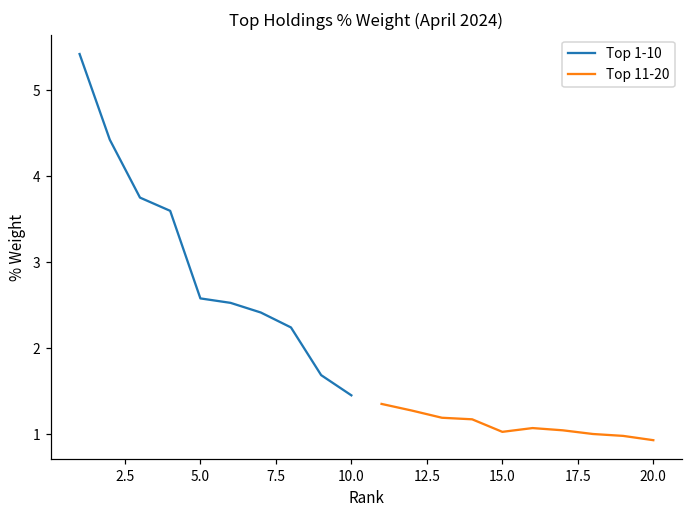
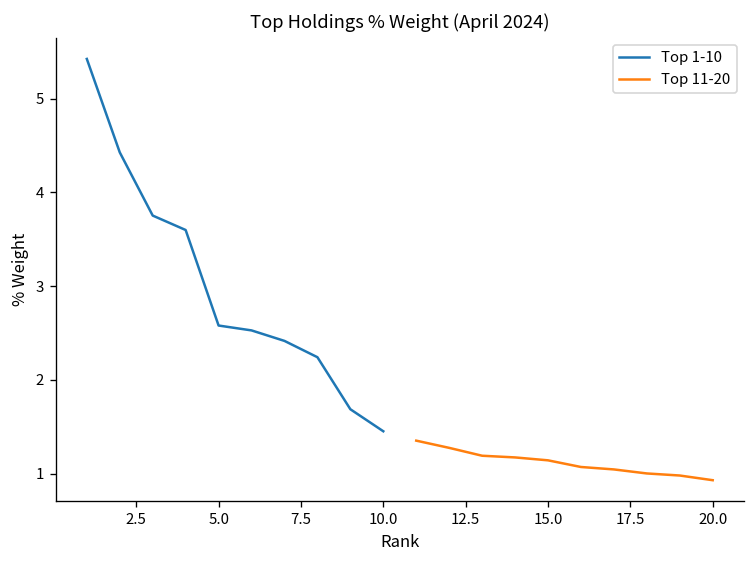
  {
    "Top 1-10": {
      "5.0": 2.6,
      "10.0": 1.5
    },
    "Top 11-20": {
-     "15.0": 1.0,
+     "15.0": 1.1,
      "20.0": 0.9
    }
  }
